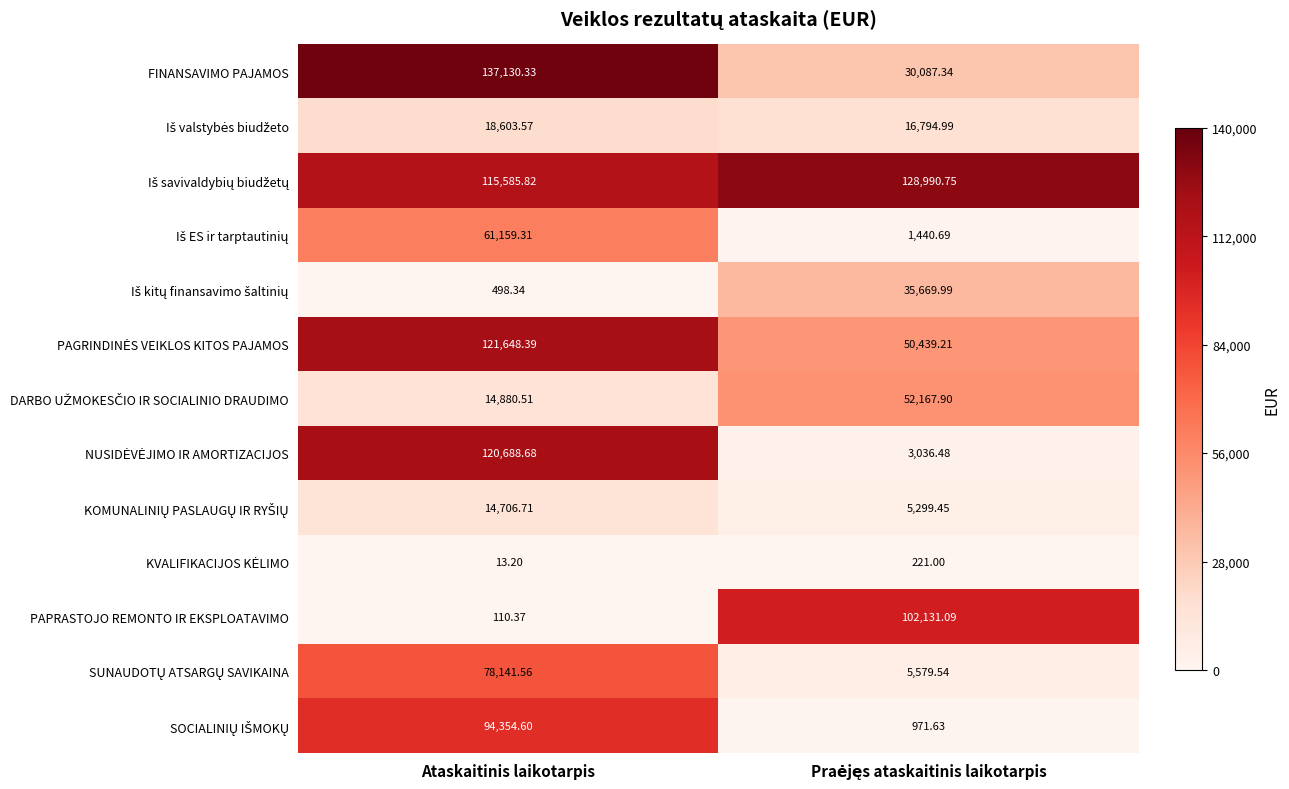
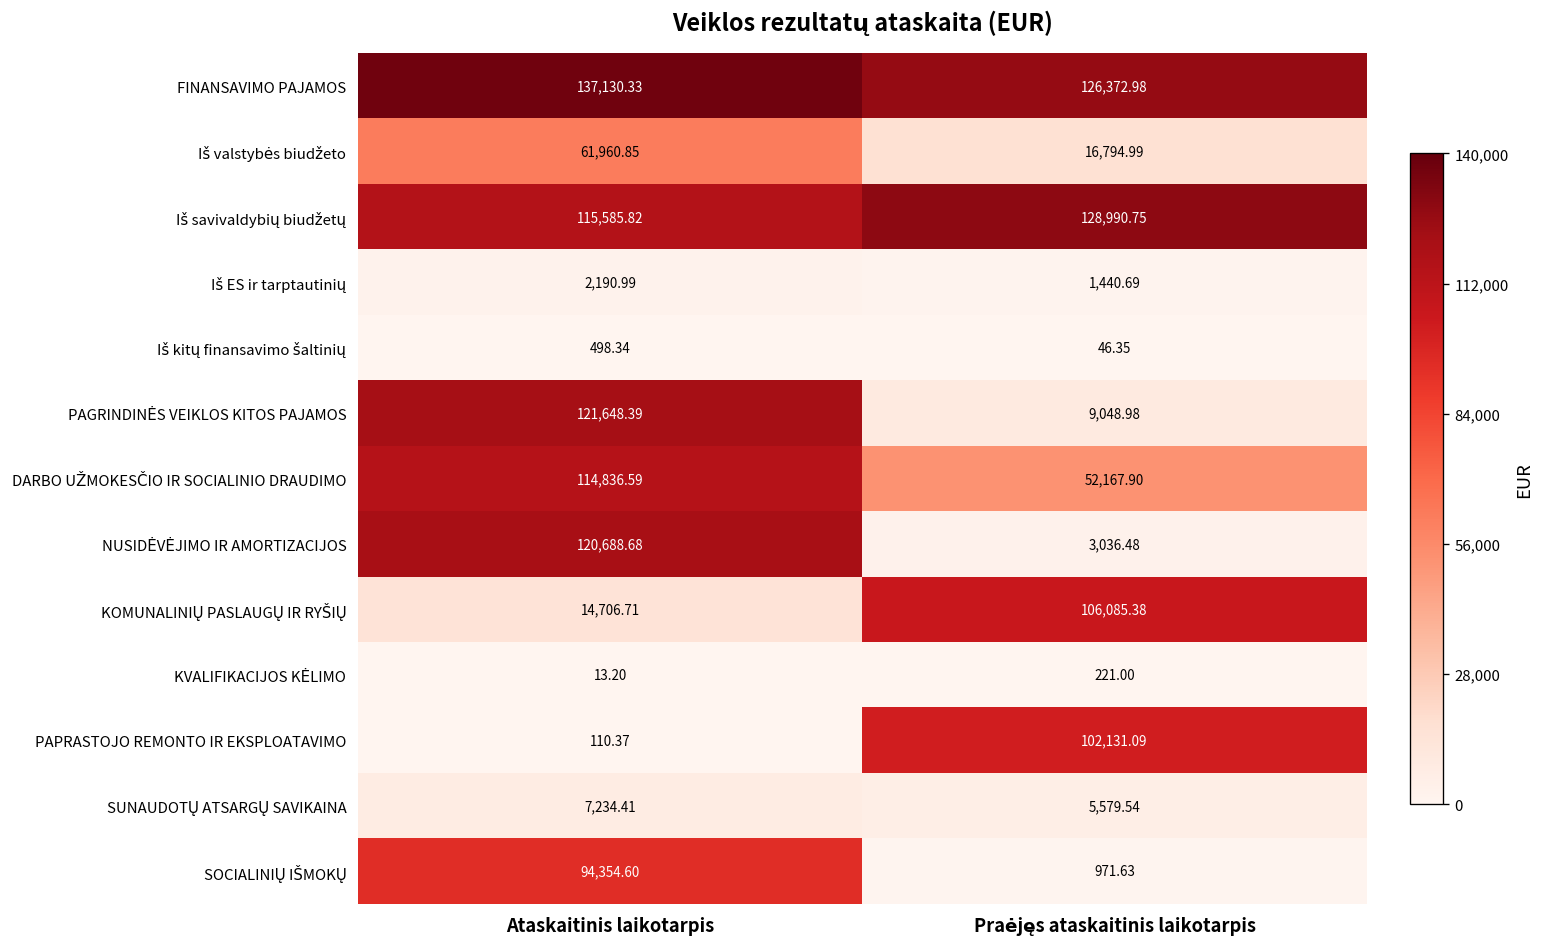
  {
    "FINANSAVIMO PAJAMOS": {
      "Ataskaitinis laikotarpis": "137,130.33",
-     "Praėjęs ataskaitinis laikotarpis": "30,087.34"
+     "Praėjęs ataskaitinis laikotarpis": "126,372.98"
    },
    "Iš valstybės biudžeto": {
-     "Ataskaitinis laikotarpis": "18,603.57",
+     "Ataskaitinis laikotarpis": "61,960.85",
      "Praėjęs ataskaitinis laikotarpis": "16,794.99"
    },
    "Iš savivaldybių biudžetų": {
      "Ataskaitinis laikotarpis": "115,585.82",
      "Praėjęs ataskaitinis laikotarpis": "128,990.75"
    },
    "Iš ES ir tarptautinių": {
-     "Ataskaitinis laikotarpis": "61,159.31",
+     "Ataskaitinis laikotarpis": "2,190.99",
      "Praėjęs ataskaitinis laikotarpis": "1,440.69"
    },
    "Iš kitų finansavimo šaltinių": {
      "Ataskaitinis laikotarpis": "498.34",
-     "Praėjęs ataskaitinis laikotarpis": "35,669.99"
+     "Praėjęs ataskaitinis laikotarpis": "46.35"
    },
    "PAGRINDINĖS VEIKLOS KITOS PAJAMOS": {
      "Ataskaitinis laikotarpis": "121,648.39",
-     "Praėjęs ataskaitinis laikotarpis": "50,439.21"
+     "Praėjęs ataskaitinis laikotarpis": "9,048.98"
    },
    "DARBO UŽMOKESČIO IR SOCIALINIO DRAUDIMO": {
-     "Ataskaitinis laikotarpis": "14,880.51",
+     "Ataskaitinis laikotarpis": "114,836.59",
      "Praėjęs ataskaitinis laikotarpis": "52,167.90"
    },
    "NUSIDĖVĖJIMO IR AMORTIZACIJOS": {
      "Ataskaitinis laikotarpis": "120,688.68",
      "Praėjęs ataskaitinis laikotarpis": "3,036.48"
    },
    "KOMUNALINIŲ PASLAUGŲ IR RYŠIŲ": {
      "Ataskaitinis laikotarpis": "14,706.71",
-     "Praėjęs ataskaitinis laikotarpis": "5,299.45"
+     "Praėjęs ataskaitinis laikotarpis": "106,085.38"
    },
    "KVALIFIKACIJOS KĖLIMO": {
      "Ataskaitinis laikotarpis": "13.20",
      "Praėjęs ataskaitinis laikotarpis": "221.00"
    },
    "PAPRASTOJO REMONTO IR EKSPLOATAVIMO": {
      "Ataskaitinis laikotarpis": "110.37",
      "Praėjęs ataskaitinis laikotarpis": "102,131.09"
    },
    "SUNAUDOTŲ ATSARGŲ SAVIKAINA": {
-     "Ataskaitinis laikotarpis": "78,141.56",
+     "Ataskaitinis laikotarpis": "7,234.41",
      "Praėjęs ataskaitinis laikotarpis": "5,579.54"
    },
    "SOCIALINIŲ IŠMOKŲ": {
      "Ataskaitinis laikotarpis": "94,354.60",
      "Praėjęs ataskaitinis laikotarpis": "971.63"
    }
  }
